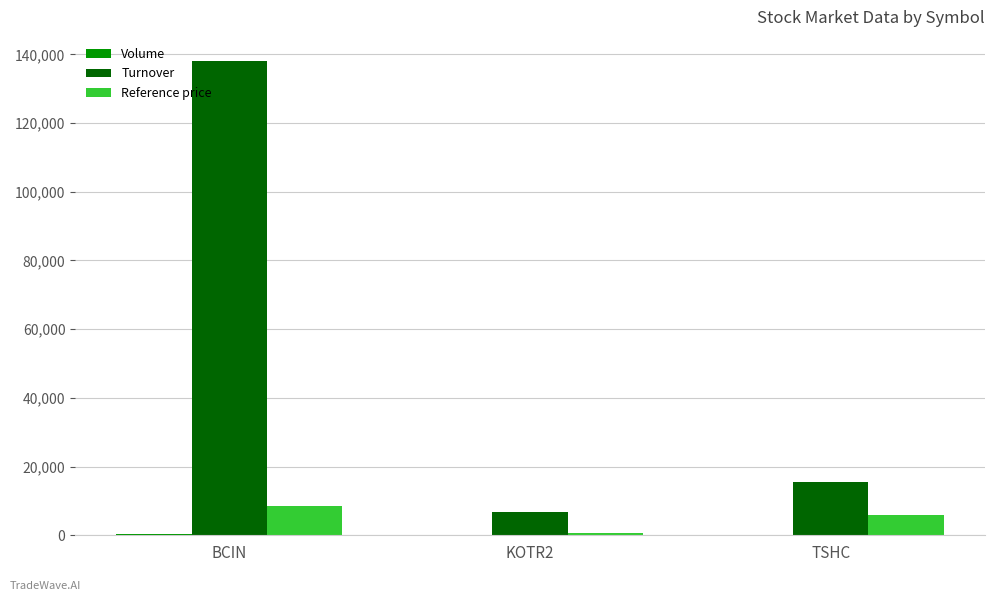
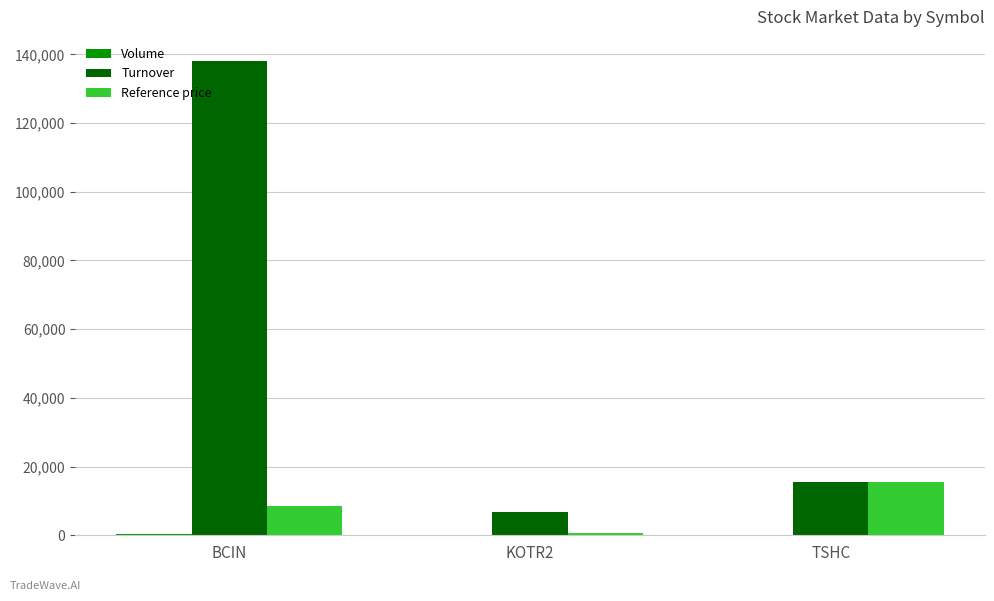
  {
    "Reference price": {
      "BCIN": "9,000",
      "KOTR2": "1,000",
-     "TSHC": "6,000"
+     "TSHC": "16,000"
    }
  }
